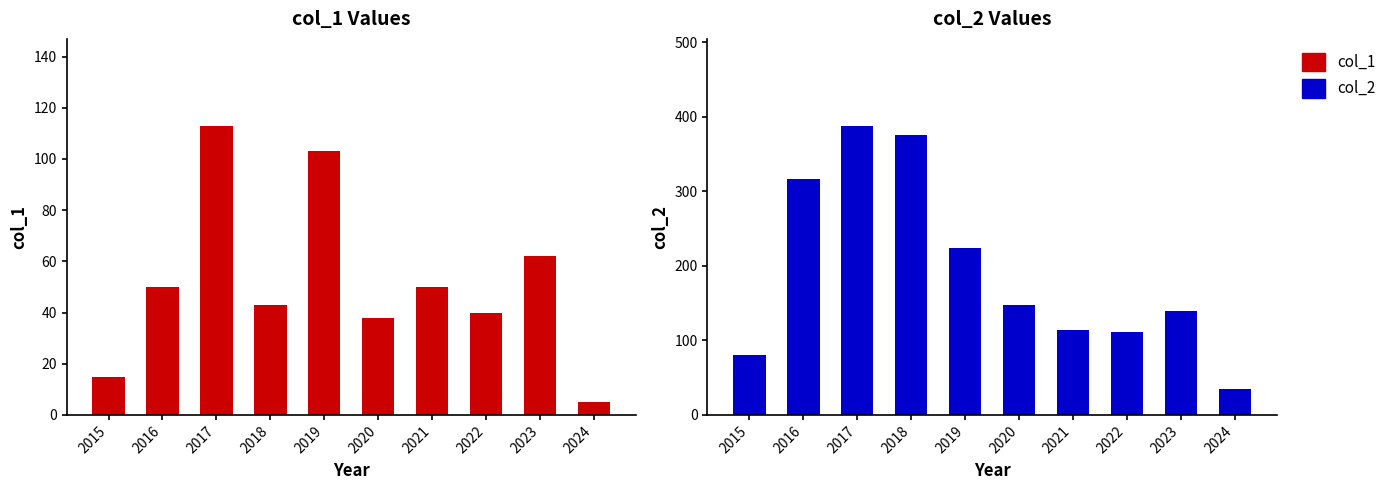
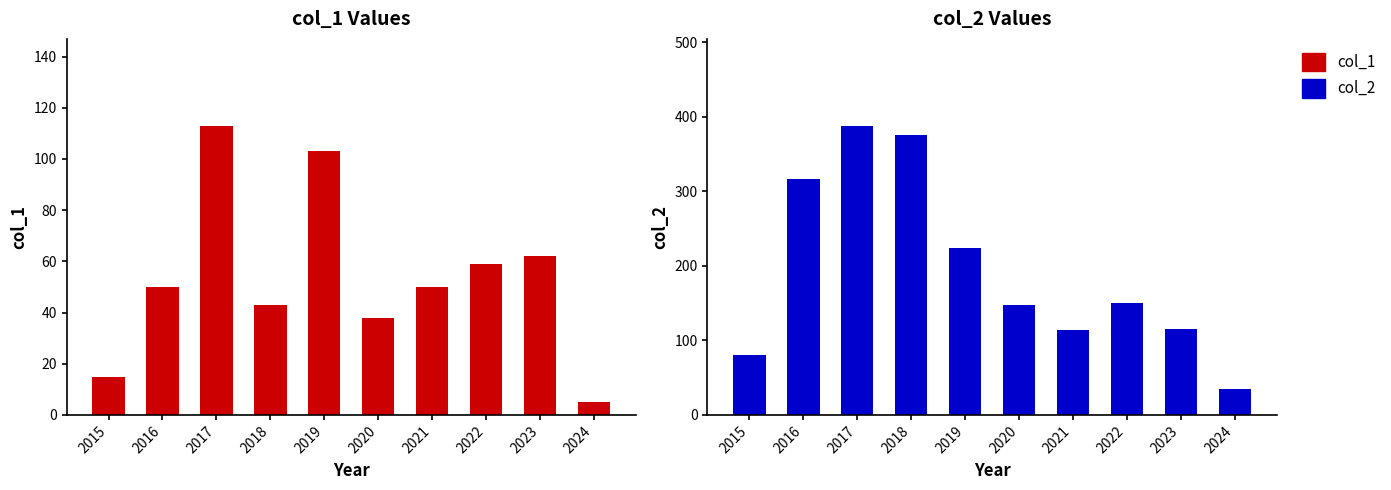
  {
    "col_1 Values": {
      "2015": 15,
      "2016": 50,
      "2017": 113,
      "2018": 43,
      "2019": 103,
      "2020": 38,
      "2021": 50,
-     "2022": 40,
+     "2022": 59,
      "2023": 62,
      "2024": 5
    },
    "col_2 Values": {
      "2015": 80,
      "2016": 320,
      "2017": 390,
      "2018": 380,
      "2019": 220,
      "2020": 150,
      "2021": 110,
-     "2022": 110,
-     "2023": 140,
+     "2022": 150,
+     "2023": 120,
      "2024": 40
    }
  }
